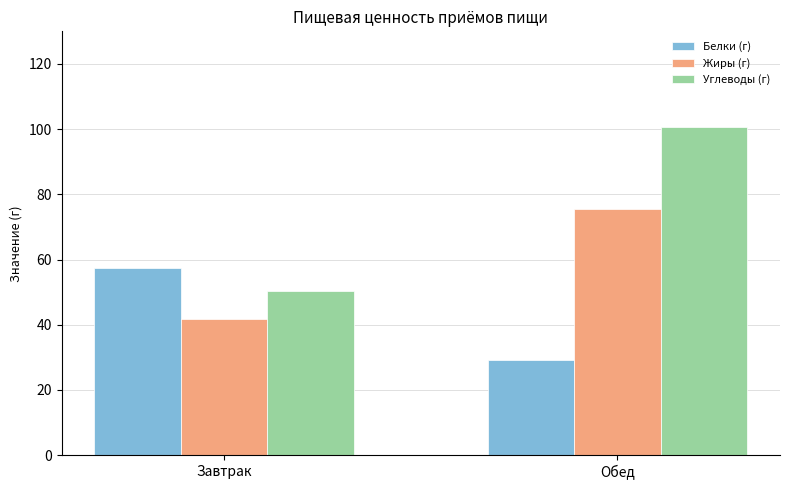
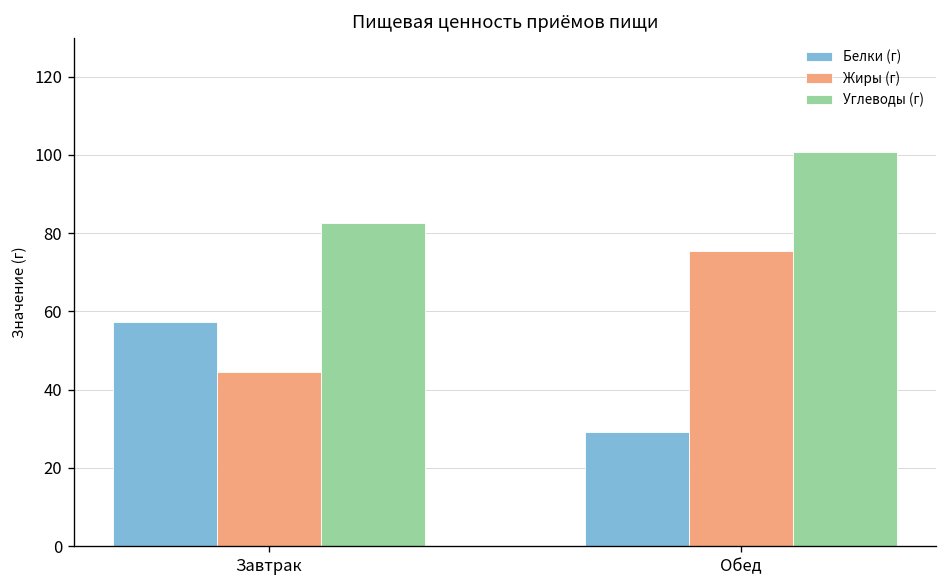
  {
    "Белки (г)": {
      "Завтрак": 57,
      "Обед": 29
    },
    "Жиры (г)": {
-     "Завтрак": 42,
+     "Завтрак": 44,
      "Обед": 76
    },
    "Углеводы (г)": {
-     "Завтрак": 50,
+     "Завтрак": 83,
      "Обед": 101
    }
  }
